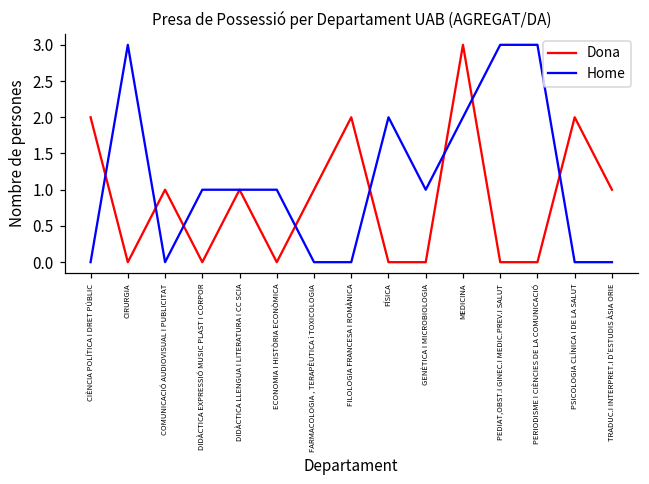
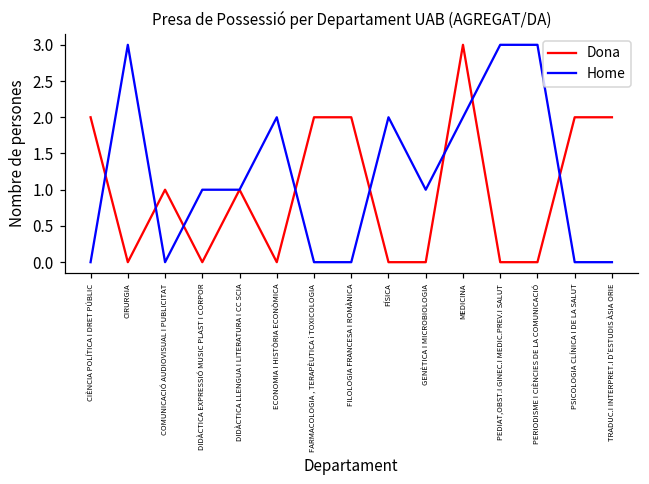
  {
    "Dona": {
      "CIÈNCIA POLÍTICA I DRET PÚBLIC": 2,
      "CIRURGIA": 0,
      "COMUNICACIÓ AUDIOVISUAL I PUBLICITAT": 1,
      "DIDÀCTICA EXPRESSIÓ MUSIC PLAST I CORPOR": 0,
      "ECONOMIA I HISTÒRIA ECONÒMICA": 0,
-     "FARMACOLOGIA , TERAPÈUTICA i TOXICOLOGIA": 1,
+     "FARMACOLOGIA , TERAPÈUTICA i TOXICOLOGIA": 2,
      "FILOLOGIA FRANCESA I ROMÀNICA": 2,
      "FÍSICA": 0,
      "GENÈTICA I MICROBIOLOGIA": 0,
      "MEDICINA": 3,
      "PEDIAT,OBST.I GINEC.I MEDIC.PREV.I SALUT": 0,
      "PERIODISME I CIÈNCIES DE LA COMUNICACIÓ": 0,
      "PSICOLOGIA CLÍNICA I DE LA SALUT": 2,
-     "TRADUC.I INTERPRET.I D'ESTUDIS ÀSIA ORIE": 1
+     "TRADUC.I INTERPRET.I D'ESTUDIS ÀSIA ORIE": 2
    },
    "Home": {
      "CIÈNCIA POLÍTICA I DRET PÚBLIC": 0,
      "CIRURGIA": 3,
      "COMUNICACIÓ AUDIOVISUAL I PUBLICITAT": 0,
      "DIDÀCTICA EXPRESSIÓ MUSIC PLAST I CORPOR": 1,
-     "ECONOMIA I HISTÒRIA ECONÒMICA": 1,
+     "ECONOMIA I HISTÒRIA ECONÒMICA": 2,
      "FARMACOLOGIA , TERAPÈUTICA i TOXICOLOGIA": 0,
      "FILOLOGIA FRANCESA I ROMÀNICA": 0,
      "FÍSICA": 2,
      "GENÈTICA I MICROBIOLOGIA": 1,
      "MEDICINA": 2,
      "PEDIAT,OBST.I GINEC.I MEDIC.PREV.I SALUT": 3,
      "PERIODISME I CIÈNCIES DE LA COMUNICACIÓ": 3,
      "PSICOLOGIA CLÍNICA I DE LA SALUT": 0,
      "TRADUC.I INTERPRET.I D'ESTUDIS ÀSIA ORIE": 0
    }
  }
